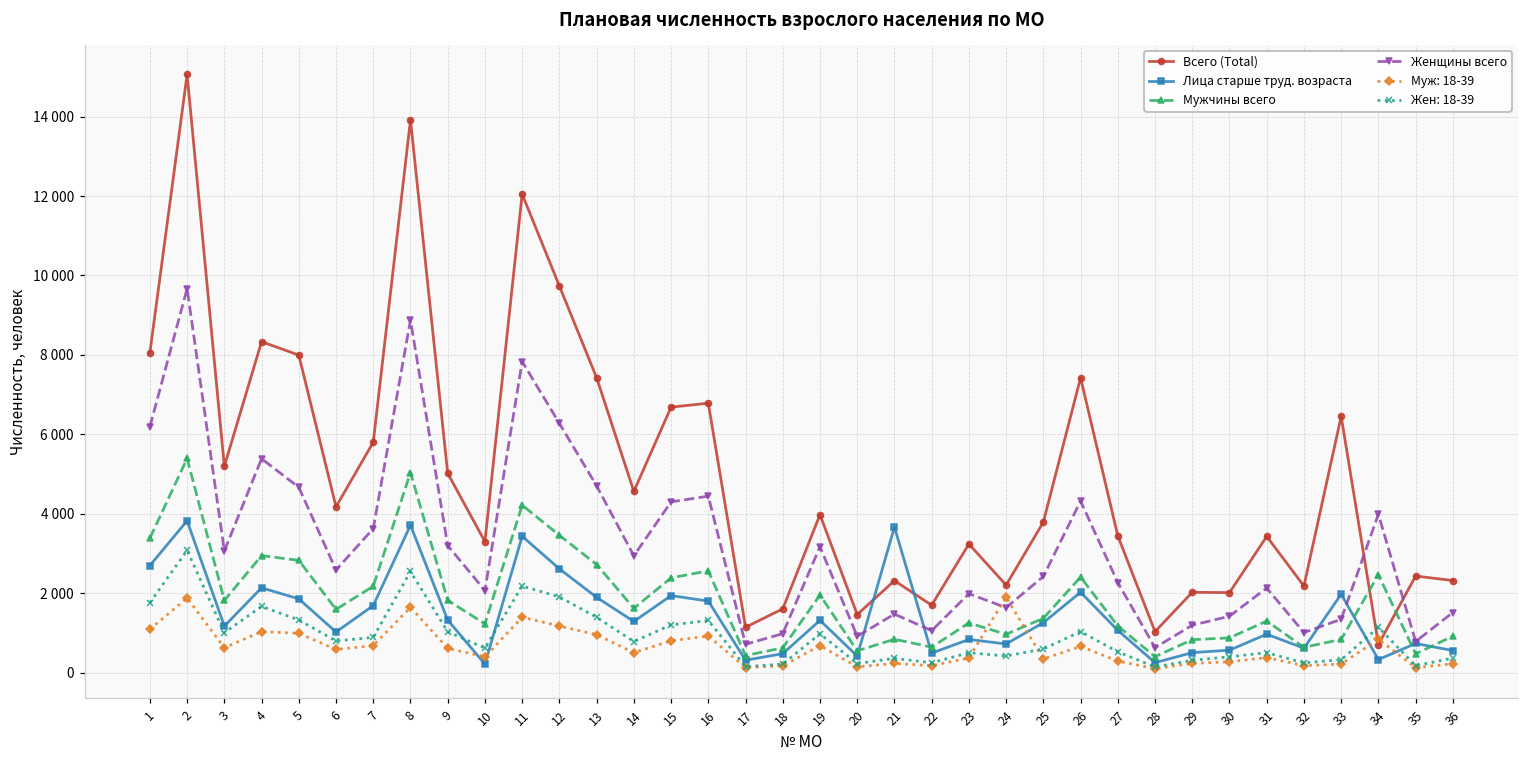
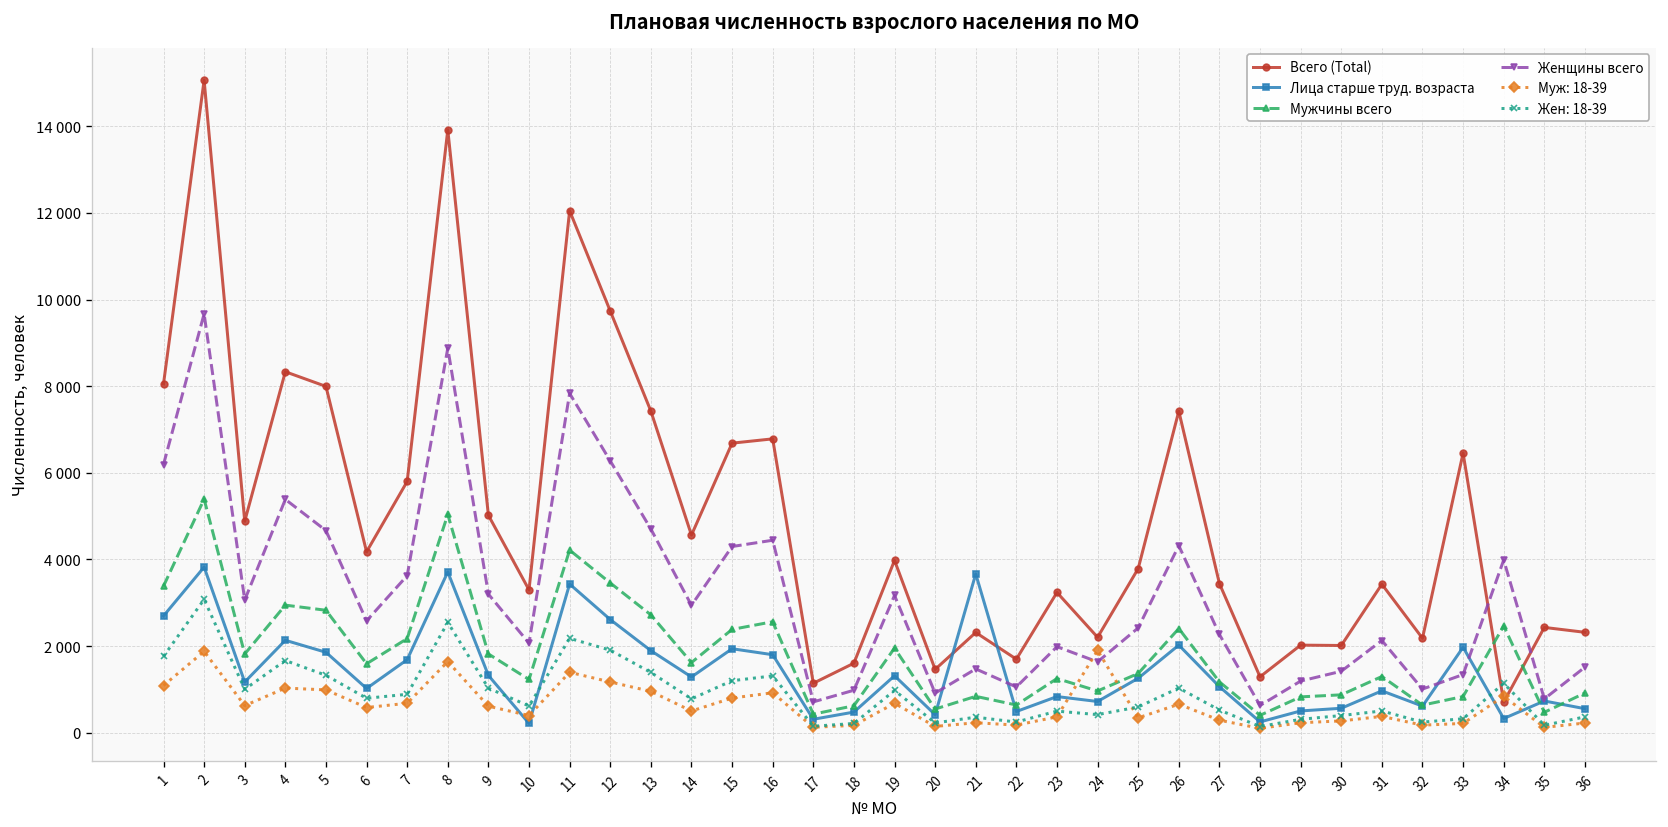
  {
    "Всего (Total)": {
      "1": 8100,
      "2": 15100,
-     "3": 5200,
+     "3": 4900,
      "4": 8300,
      "5": 8000,
      "6": 4200,
      "7": 5800,
      "8": 13900,
      "9": 5000,
      "10": 3300,
      "11": 12000,
      "12": 9700,
      "13": 7400,
      "14": 4600,
      "15": 6700,
      "16": 6800,
      "17": 1100,
      "18": 1600,
      "19": 4000,
      "20": 1500,
      "21": 2300,
      "22": 1700,
      "23": 3200,
      "24": 2200,
      "25": 3800,
      "26": 7400,
      "27": 3400,
-     "28": 1000,
+     "28": 1300,
      "29": 2000,
      "30": 2000,
      "31": 3400,
      "32": 2200,
      "33": 6500,
      "34": 700,
      "35": 2400,
      "36": 2300
    },
    "Лица старше труд. возраста": {
      "1": 2700,
      "2": 3800,
      "3": 1200,
      "4": 2100,
      "5": 1900,
      "6": 1000,
      "7": 1700,
      "8": 3700,
      "9": 1300,
      "10": 200,
      "11": 3400,
      "12": 2600,
      "13": 1900,
      "14": 1300,
      "15": 1900,
      "16": 1800,
      "17": 300,
      "18": 500,
      "19": 1300,
      "20": 400,
      "21": 3700,
      "22": 500,
      "23": 800,
      "24": 700,
      "25": 1300,
      "26": 2000,
      "27": 1100,
      "28": 300,
      "29": 500,
      "30": 600,
      "31": 1000,
      "33": 2000,
      "34": 300,
      "36": 600
    },
    "Женщины всего": {
      "1": 6200,
      "2": 9700,
      "3": 3100,
      "4": 5400,
      "5": 4700,
      "6": 2600,
      "7": 3600,
      "8": 8900,
      "9": 3200,
      "10": 2100,
      "11": 7800,
      "12": 6300,
      "13": 4700,
      "14": 2900,
      "15": 4300,
      "16": 4400,
      "17": 700,
      "18": 1000,
      "19": 3200,
      "20": 900,
      "21": 1500,
      "22": 1100,
      "23": 2000,
      "24": 1600,
      "25": 2400,
      "26": 4300,
      "27": 2300,
      "28": 600,
      "29": 1200,
      "30": 1400,
      "31": 2100,
      "32": 1000,
      "33": 1300,
      "34": 4000,
      "36": 1500
    },
    "Муж: 18-39": {
      "1": 1100,
      "2": 1900,
      "3": 600,
      "4": 1000,
      "5": 1000,
      "6": 600,
      "7": 700,
      "8": 1600,
      "9": 600,
      "10": 400,
      "11": 1400,
      "12": 1200,
      "13": 1000,
      "14": 500,
      "15": 800,
      "16": 900,
      "19": 700,
      "20": 100,
      "21": 200,
      "22": 200,
      "23": 400,
      "24": 1900,
      "25": 300,
      "26": 700,
      "27": 300,
      "29": 200,
      "30": 300,
      "31": 400,
      "33": 200,
      "34": 800,
      "36": 200
    }
  }
